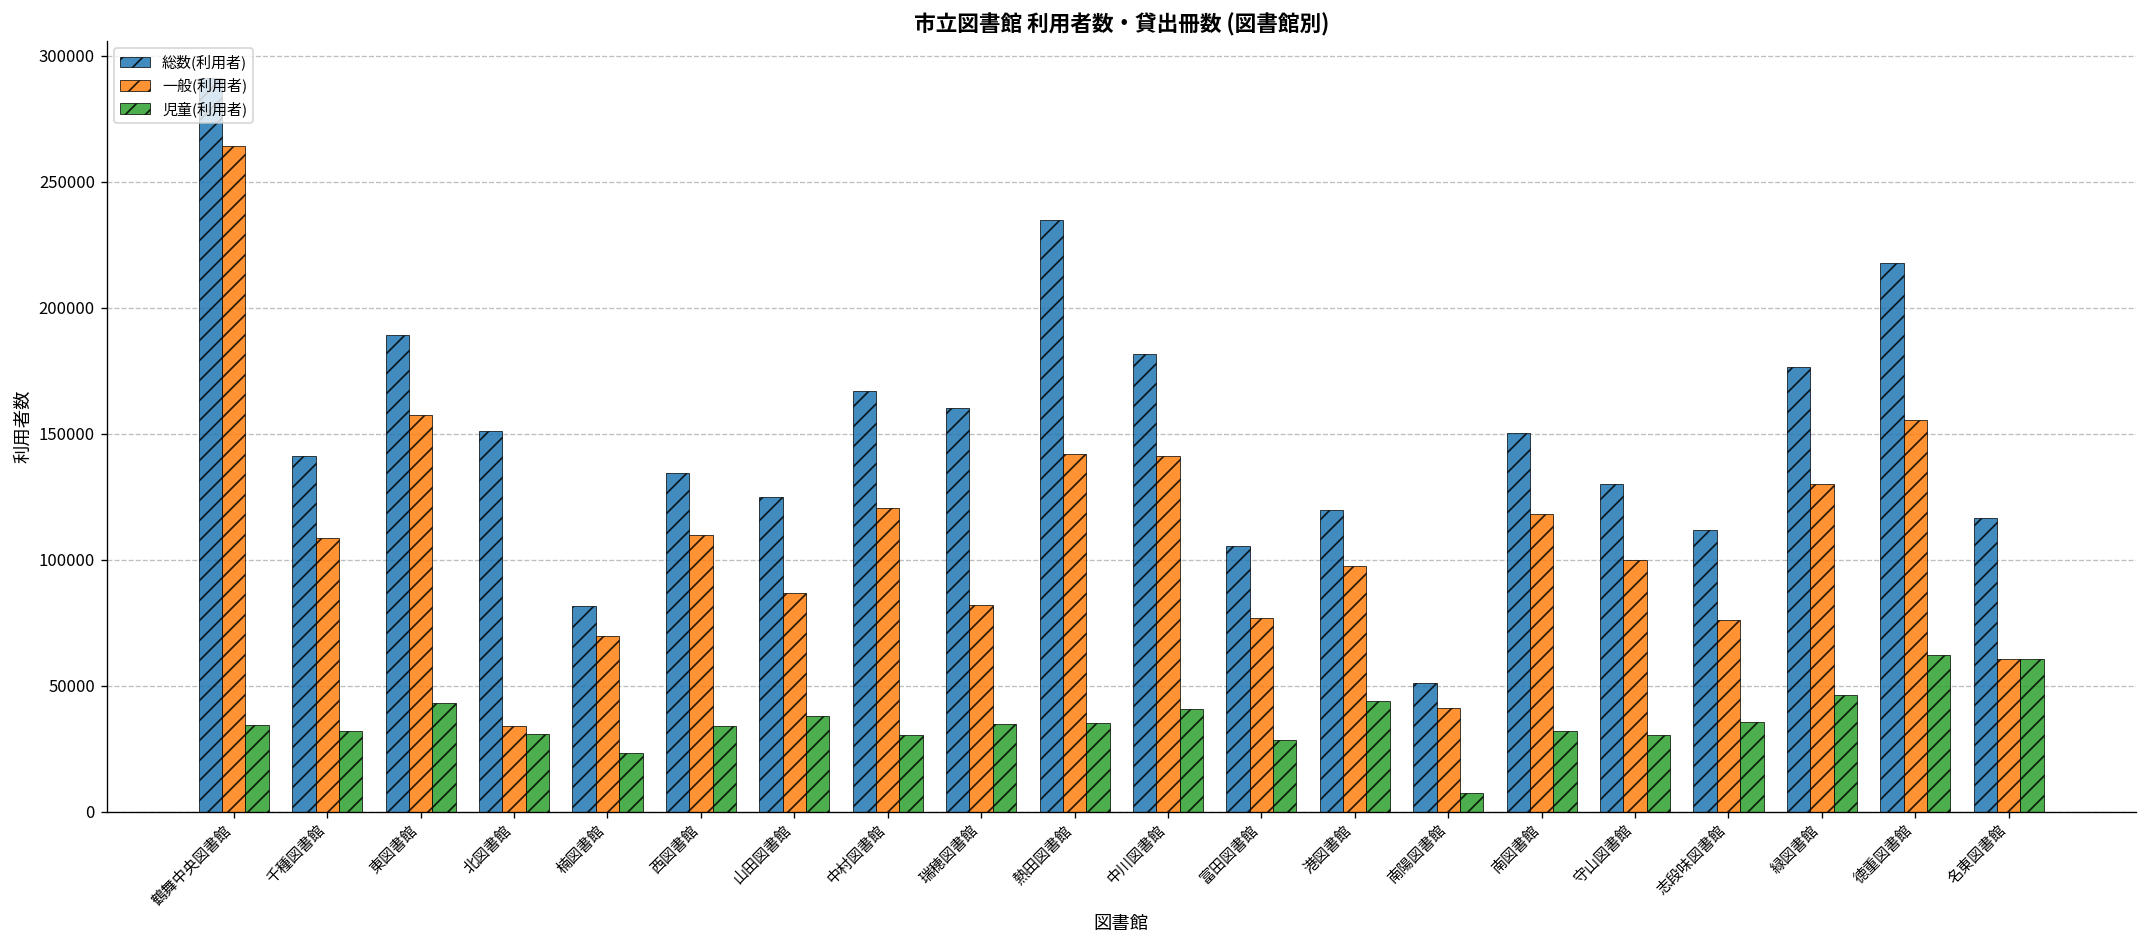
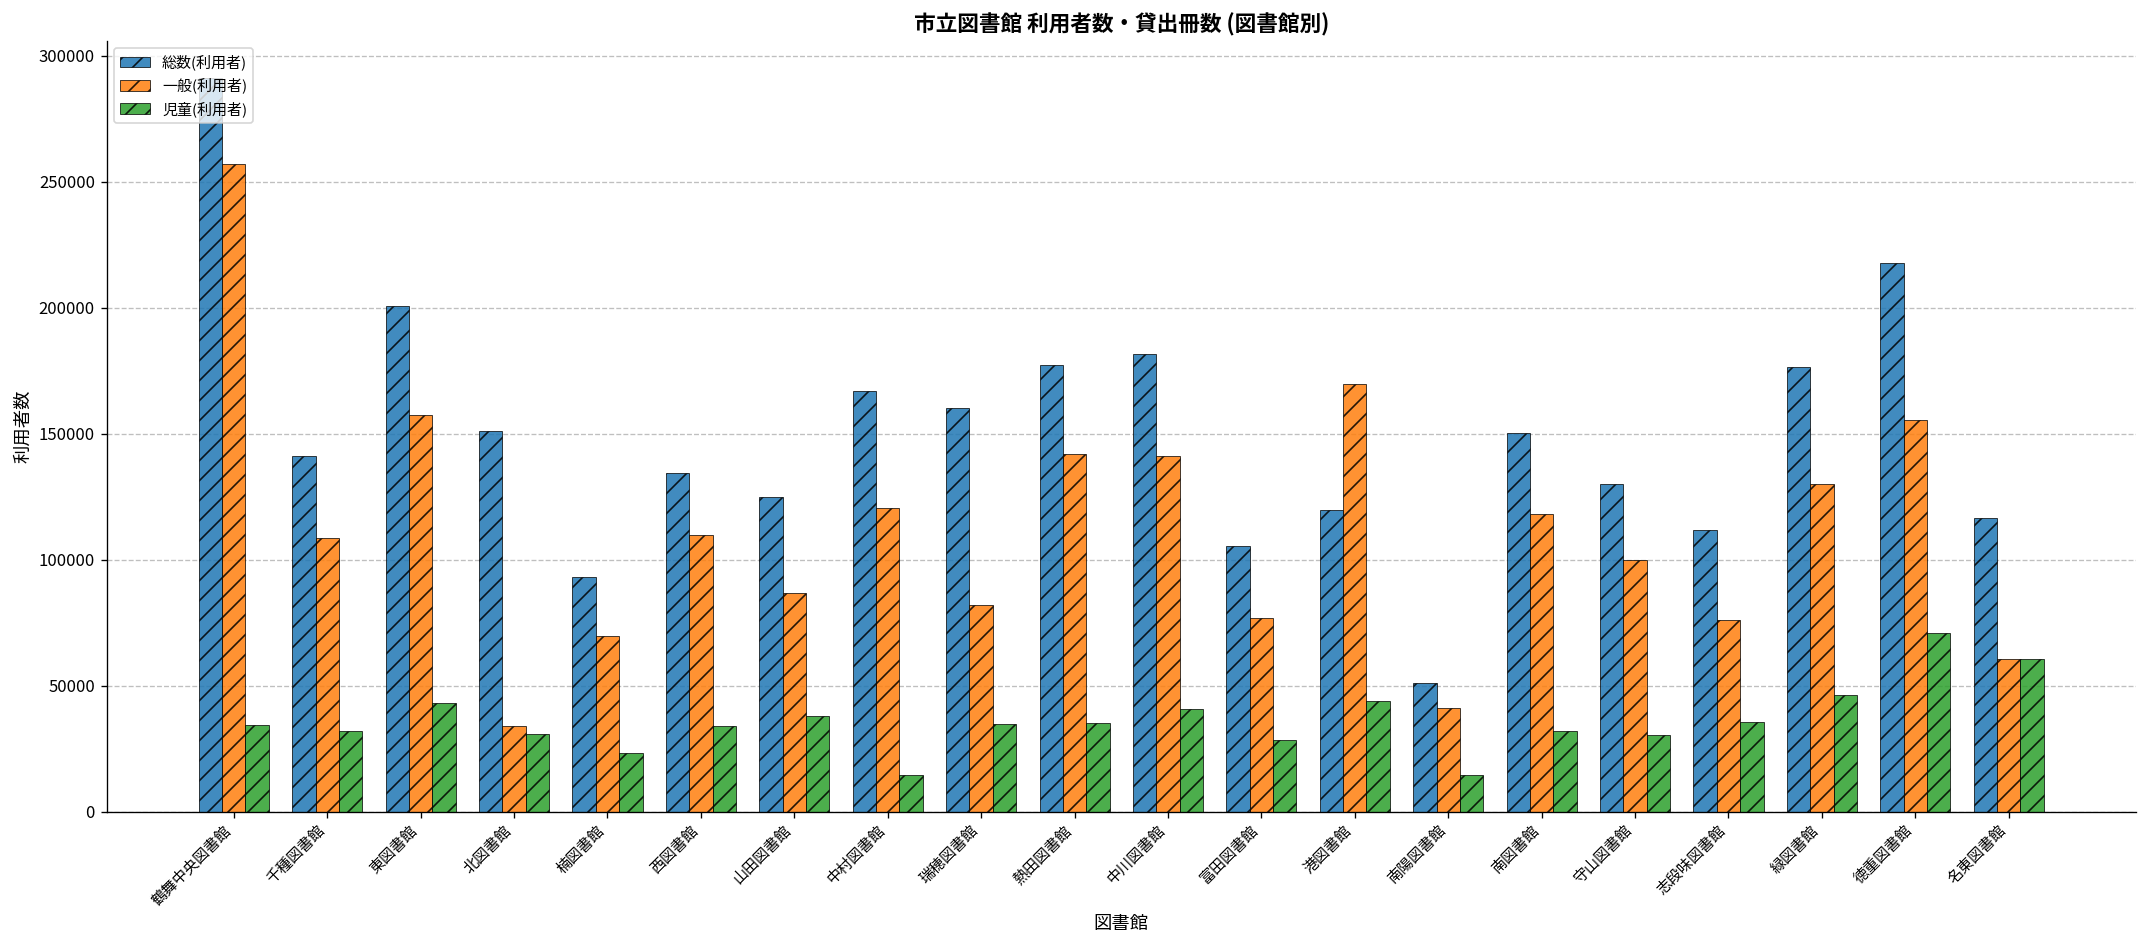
  {
    "総数(利用者)": {
      "千種図書館": 141000,
-     "東図書館": 189000,
+     "東図書館": 201000,
      "北図書館": 151000,
-     "楠図書館": 82000,
+     "楠図書館": 93000,
      "西図書館": 135000,
      "山田図書館": 125000,
      "中村図書館": 167000,
      "瑞穂図書館": 160000,
-     "熱田図書館": 235000,
+     "熱田図書館": 178000,
      "中川図書館": 182000,
      "富田図書館": 106000,
      "港図書館": 120000,
      "南陽図書館": 51000,
      "南図書館": 150000,
      "守山図書館": 130000,
      "志段味図書館": 112000,
      "緑図書館": 177000,
      "徳重図書館": 218000,
      "名東図書館": 117000
    },
    "一般(利用者)": {
-     "鶴舞中央図書館": 264000,
+     "鶴舞中央図書館": 257000,
      "千種図書館": 109000,
      "東図書館": 158000,
      "北図書館": 34000,
      "楠図書館": 70000,
      "西図書館": 110000,
      "山田図書館": 87000,
      "中村図書館": 121000,
      "瑞穂図書館": 82000,
      "熱田図書館": 142000,
      "中川図書館": 141000,
      "富田図書館": 77000,
-     "港図書館": 98000,
+     "港図書館": 170000,
      "南陽図書館": 41000,
      "南図書館": 118000,
      "守山図書館": 100000,
      "志段味図書館": 76000,
      "緑図書館": 130000,
      "徳重図書館": 155000,
      "名東図書館": 61000
    },
    "児童(利用者)": {
      "鶴舞中央図書館": 34000,
      "千種図書館": 32000,
      "東図書館": 43000,
      "北図書館": 31000,
      "楠図書館": 23000,
      "西図書館": 34000,
      "山田図書館": 38000,
-     "中村図書館": 31000,
+     "中村図書館": 15000,
      "瑞穂図書館": 35000,
      "熱田図書館": 36000,
      "中川図書館": 41000,
      "富田図書館": 29000,
      "港図書館": 44000,
-     "南陽図書館": 8000,
+     "南陽図書館": 15000,
      "南図書館": 32000,
      "守山図書館": 30000,
      "志段味図書館": 36000,
      "緑図書館": 46000,
-     "徳重図書館": 62000,
+     "徳重図書館": 71000,
      "名東図書館": 61000
    }
  }
